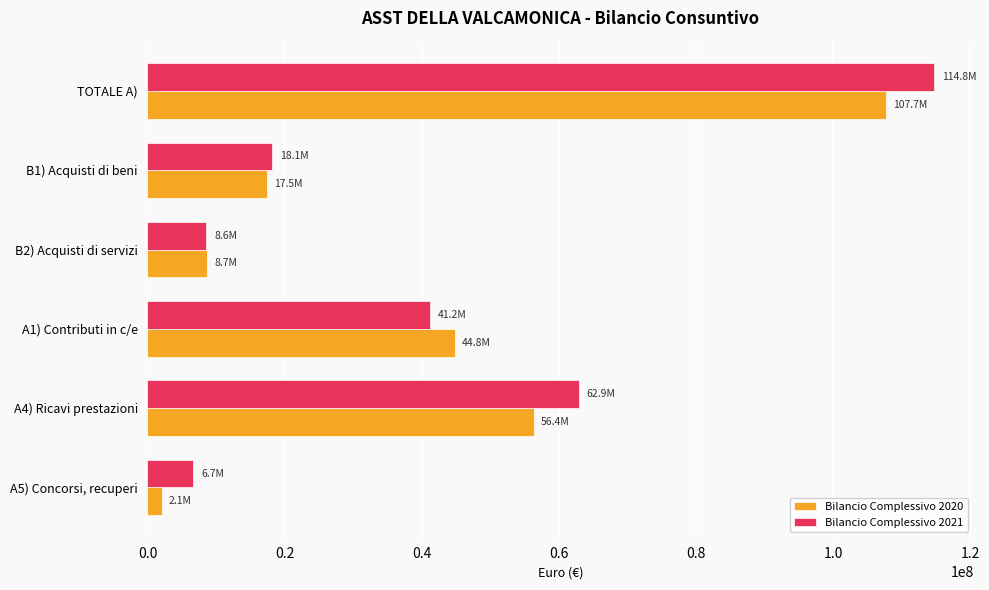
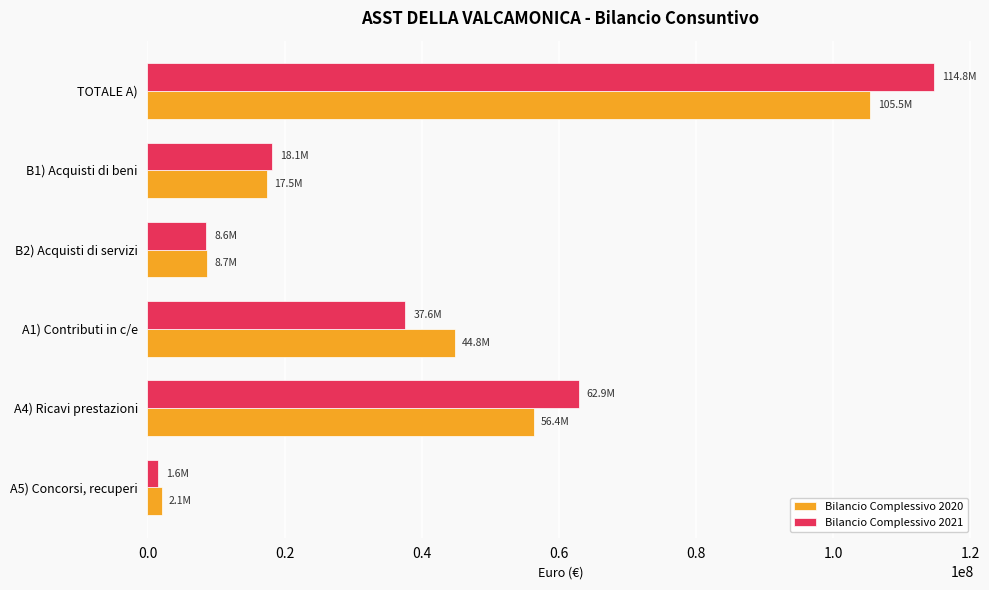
  {
    "Bilancio Complessivo 2020": {
-     "TOTALE A)": "107.7M",
+     "TOTALE A)": "105.5M",
      "B1) Acquisti di beni": "17.5M",
      "B2) Acquisti di servizi": "8.7M",
      "A1) Contributi in c/e": "44.8M",
      "A4) Ricavi prestazioni": "56.4M",
      "A5) Concorsi, recuperi": "2.1M"
    },
    "Bilancio Complessivo 2021": {
      "TOTALE A)": "114.8M",
      "B1) Acquisti di beni": "18.1M",
      "B2) Acquisti di servizi": "8.6M",
-     "A1) Contributi in c/e": "41.2M",
+     "A1) Contributi in c/e": "37.6M",
      "A4) Ricavi prestazioni": "62.9M",
-     "A5) Concorsi, recuperi": "6.7M"
+     "A5) Concorsi, recuperi": "1.6M"
    }
  }
